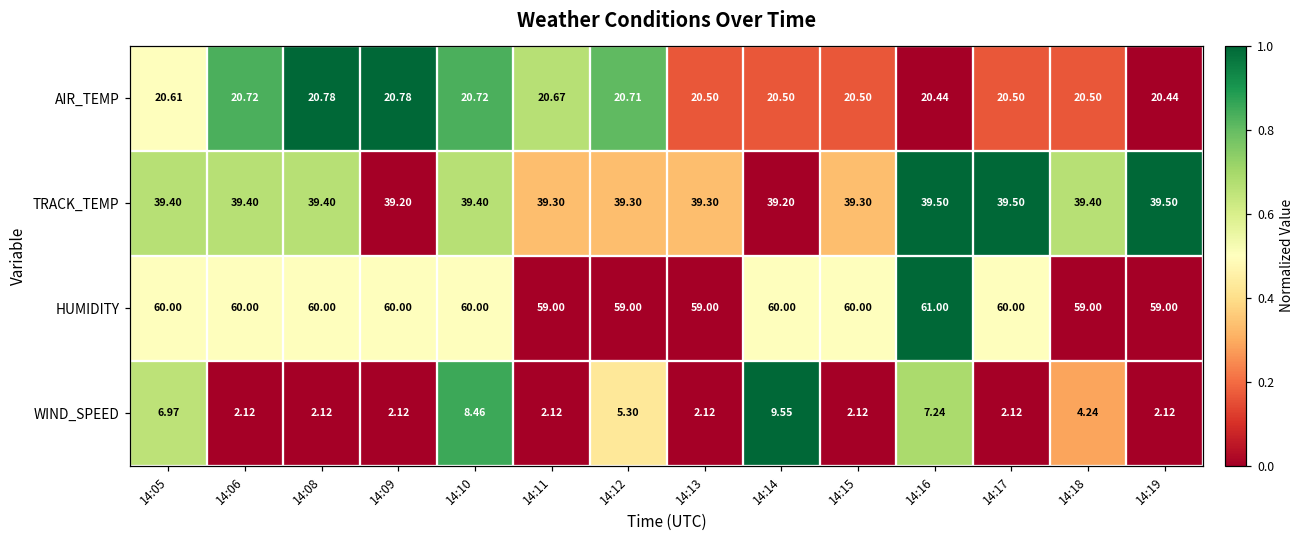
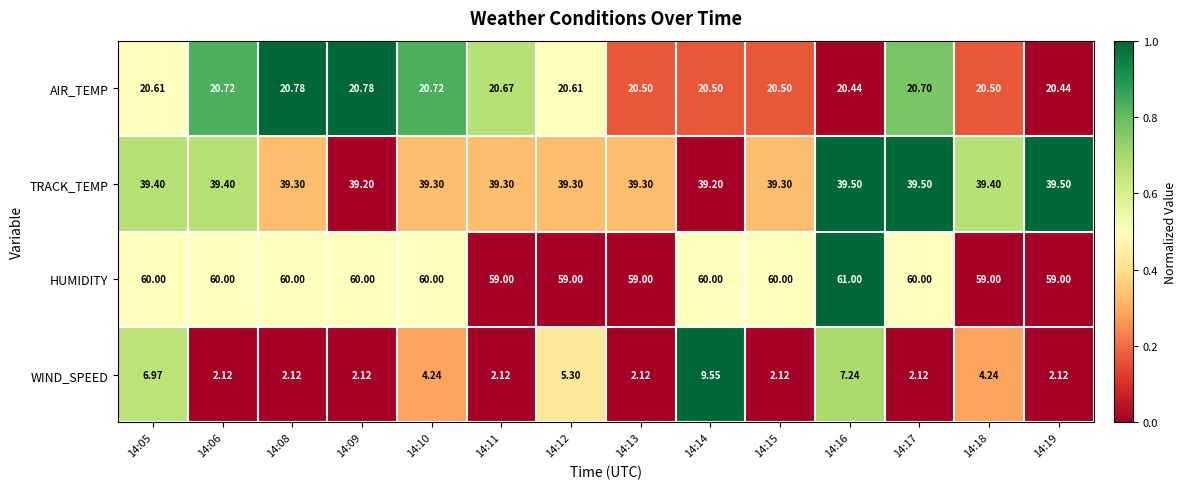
  {
    "AIR_TEMP": {
      "14:05": 20.61,
      "14:06": 20.72,
      "14:08": 20.78,
      "14:09": 20.78,
      "14:10": 20.72,
      "14:11": 20.67,
-     "14:12": 20.71,
+     "14:12": 20.61,
      "14:13": 20.50,
      "14:14": 20.50,
      "14:15": 20.50,
      "14:16": 20.44,
-     "14:17": 20.50,
+     "14:17": 20.70,
      "14:18": 20.50,
      "14:19": 20.44
    },
    "TRACK_TEMP": {
      "14:05": 39.40,
      "14:06": 39.40,
-     "14:08": 39.40,
+     "14:08": 39.30,
      "14:09": 39.20,
-     "14:10": 39.40,
+     "14:10": 39.30,
      "14:11": 39.30,
      "14:12": 39.30,
      "14:13": 39.30,
      "14:14": 39.20,
      "14:15": 39.30,
      "14:16": 39.50,
      "14:17": 39.50,
      "14:18": 39.40,
      "14:19": 39.50
    },
    "HUMIDITY": {
      "14:05": 60.00,
      "14:06": 60.00,
      "14:08": 60.00,
      "14:09": 60.00,
      "14:10": 60.00,
      "14:11": 59.00,
      "14:12": 59.00,
      "14:13": 59.00,
      "14:14": 60.00,
      "14:15": 60.00,
      "14:16": 61.00,
      "14:17": 60.00,
      "14:18": 59.00,
      "14:19": 59.00
    },
    "WIND_SPEED": {
      "14:05": 6.97,
      "14:06": 2.12,
      "14:08": 2.12,
      "14:09": 2.12,
-     "14:10": 8.46,
+     "14:10": 4.24,
      "14:11": 2.12,
      "14:12": 5.30,
      "14:13": 2.12,
      "14:14": 9.55,
      "14:15": 2.12,
      "14:16": 7.24,
      "14:17": 2.12,
      "14:18": 4.24,
      "14:19": 2.12
    }
  }
